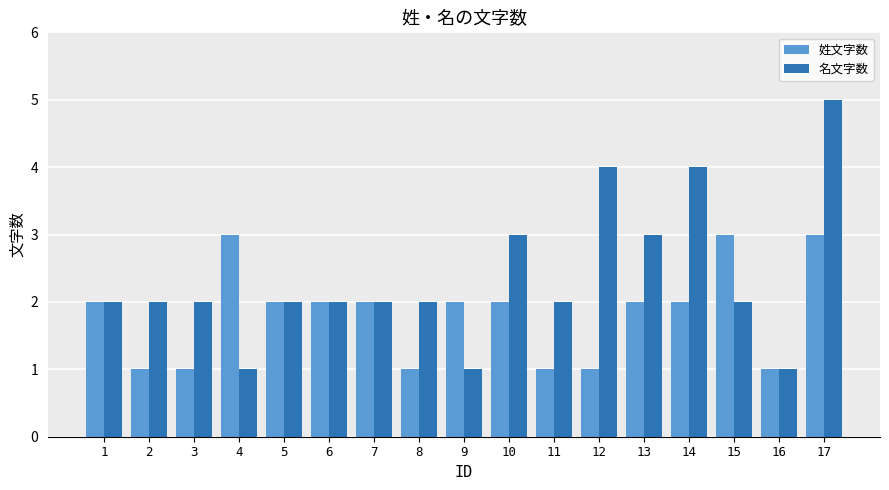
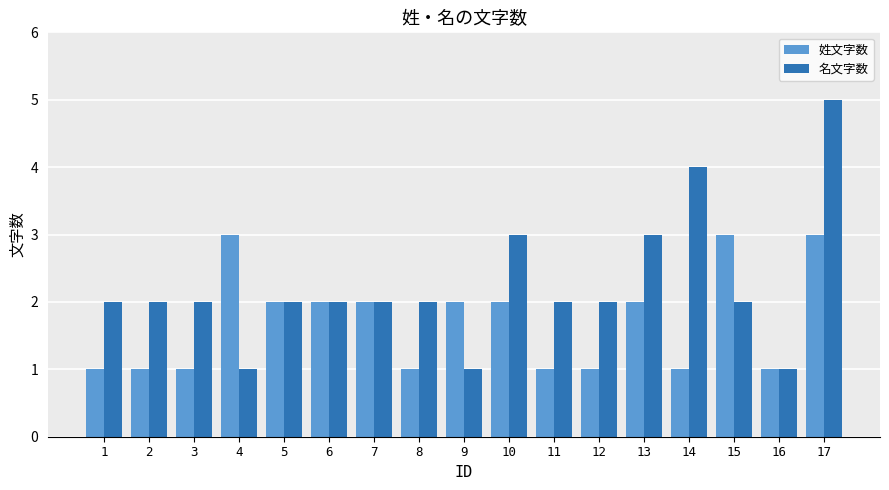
  {
    "姓文字数": {
-     "1": 2,
+     "1": 1,
      "2": 1,
      "3": 1,
      "4": 3,
      "5": 2,
      "6": 2,
      "7": 2,
      "8": 1,
      "9": 2,
      "10": 2,
      "11": 1,
      "12": 1,
      "13": 2,
-     "14": 2,
+     "14": 1,
      "15": 3,
      "16": 1,
      "17": 3
    },
    "名文字数": {
      "1": 2,
      "2": 2,
      "3": 2,
      "4": 1,
      "5": 2,
      "6": 2,
      "7": 2,
      "8": 2,
      "9": 1,
      "10": 3,
      "11": 2,
-     "12": 4,
+     "12": 2,
      "13": 3,
      "14": 4,
      "15": 2,
      "16": 1,
      "17": 5
    }
  }
